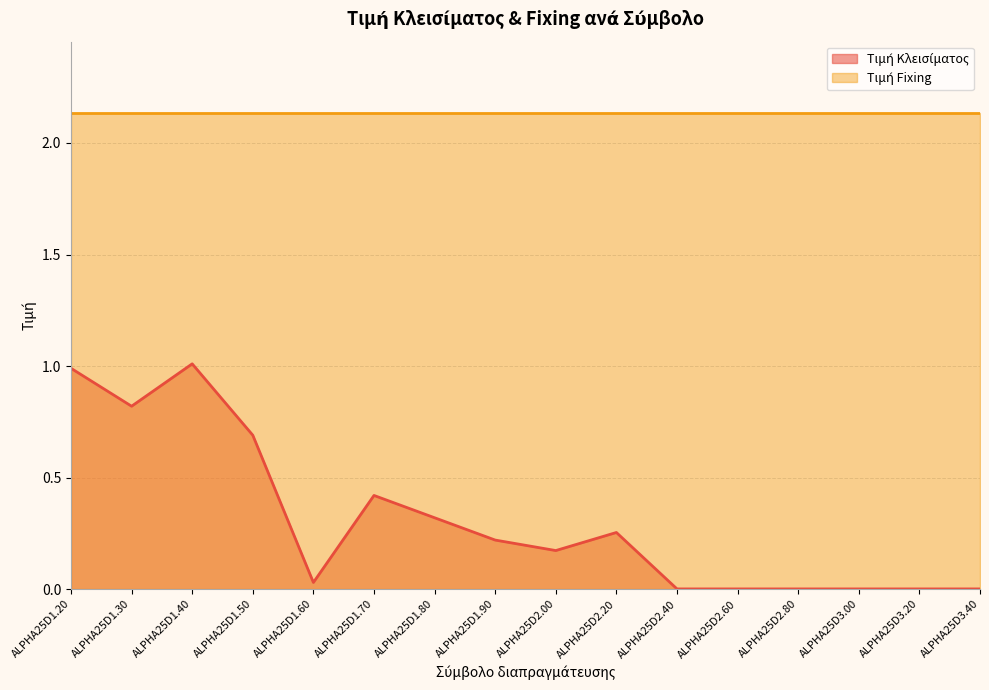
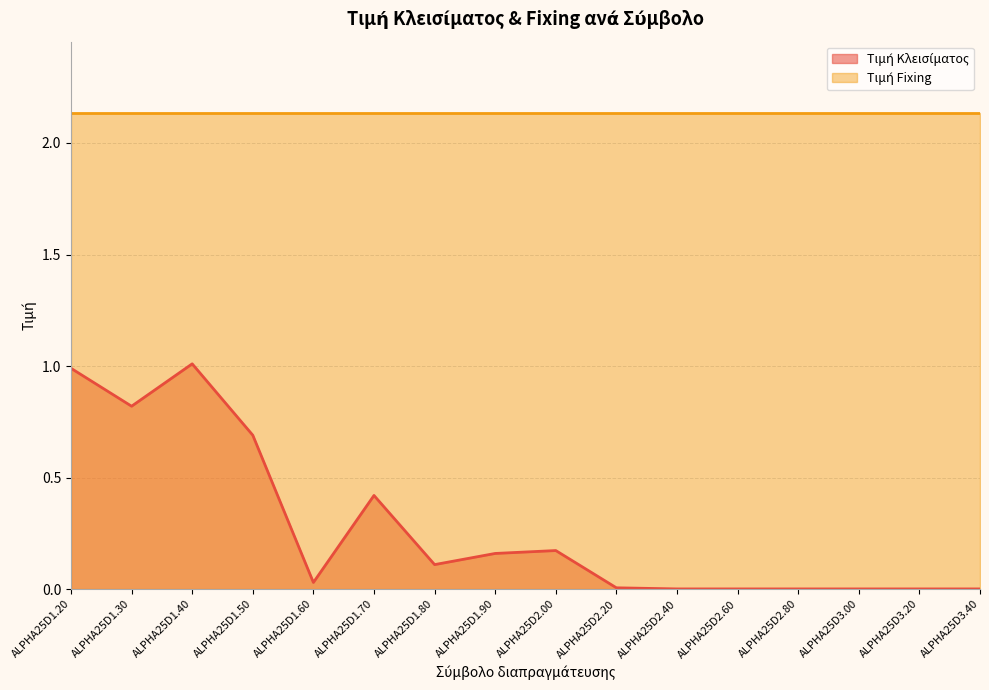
  {
    "Τιμή Κλεισίματος": {
      "ALPHA25D1.20": 0.99,
      "ALPHA25D1.30": 0.82,
      "ALPHA25D1.40": 1.01,
      "ALPHA25D1.50": 0.69,
      "ALPHA25D1.60": 0.03,
      "ALPHA25D1.70": 0.42,
-     "ALPHA25D1.80": 0.32,
-     "ALPHA25D1.90": 0.22,
+     "ALPHA25D1.80": 0.11,
+     "ALPHA25D1.90": 0.16,
      "ALPHA25D2.00": 0.17,
-     "ALPHA25D2.20": 0.25,
+     "ALPHA25D2.20": 0.01,
      "ALPHA25D2.40": 0.00,
      "ALPHA25D2.60": 0.00,
      "ALPHA25D2.80": 0.00,
      "ALPHA25D3.00": 0.00,
      "ALPHA25D3.20": 0.00,
      "ALPHA25D3.40": 0.00
    },
    "Τιμή Fixing": {
      "ALPHA25D1.20": 2.13,
      "ALPHA25D1.30": 2.13,
      "ALPHA25D1.40": 2.13,
      "ALPHA25D1.50": 2.13,
      "ALPHA25D1.60": 2.13,
      "ALPHA25D1.70": 2.13,
      "ALPHA25D1.80": 2.13,
      "ALPHA25D1.90": 2.13,
      "ALPHA25D2.00": 2.13,
      "ALPHA25D2.20": 2.13,
      "ALPHA25D2.40": 2.13,
      "ALPHA25D2.60": 2.13,
      "ALPHA25D2.80": 2.13,
      "ALPHA25D3.00": 2.13,
      "ALPHA25D3.20": 2.13,
      "ALPHA25D3.40": 2.13
    }
  }
